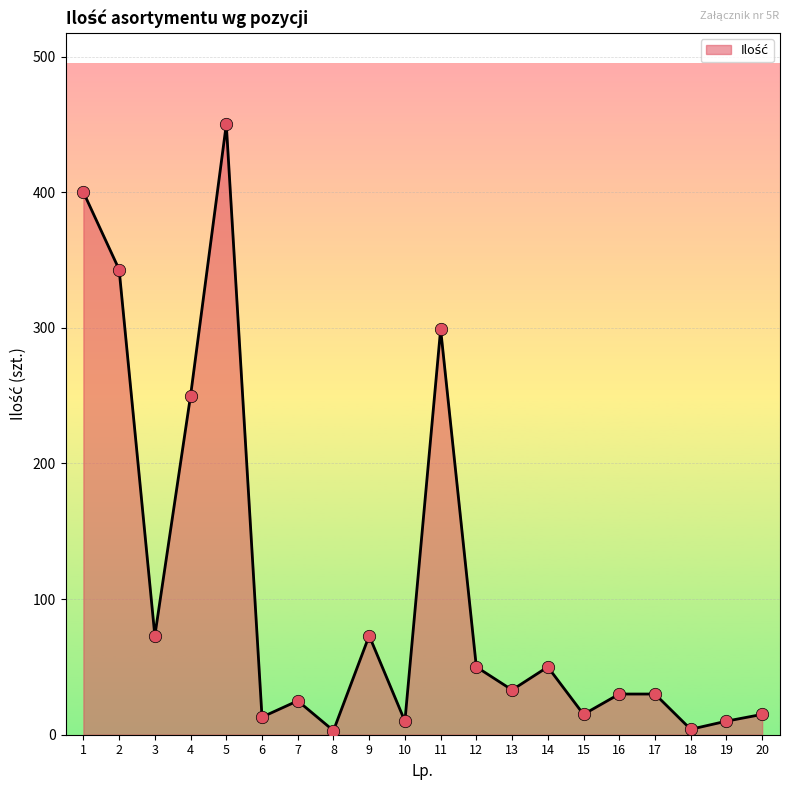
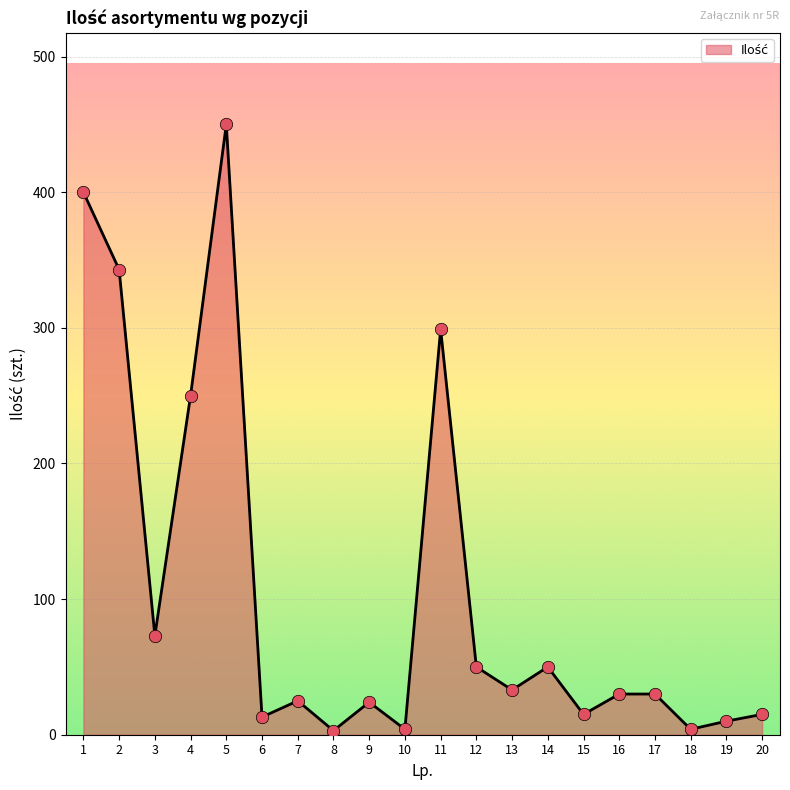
  {
    "1": 400,
    "2": 343,
    "3": 73,
    "4": 250,
    "5": 450,
    "6": 13,
    "7": 25,
    "8": 3,
-   "9": 73,
-   "10": 10,
+   "9": 24,
+   "10": 4,
    "11": 299,
    "12": 50,
    "13": 33,
    "14": 50,
    "15": 15,
    "16": 30,
    "17": 30,
    "18": 4,
    "19": 10,
    "20": 15
  }
